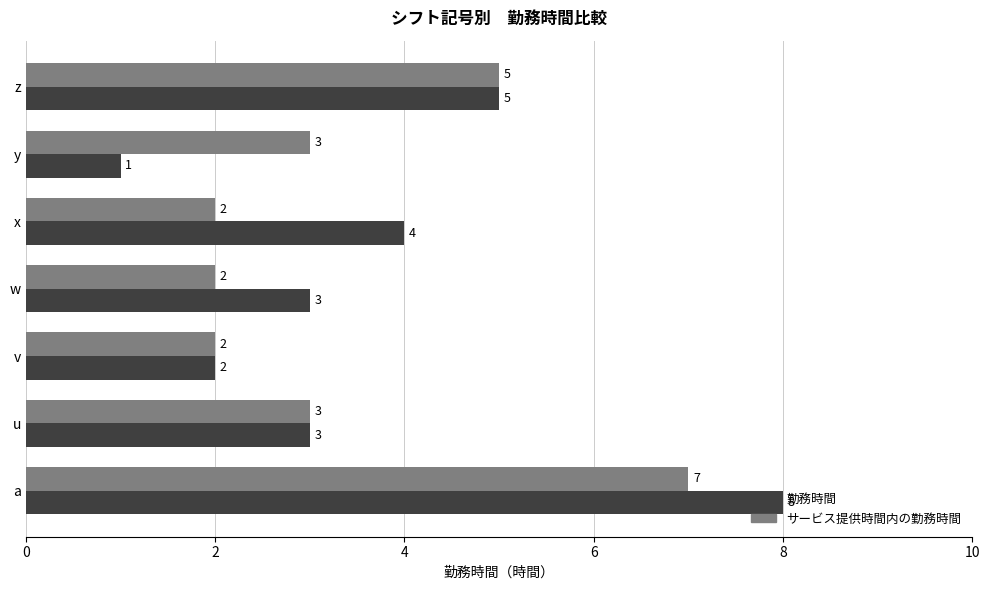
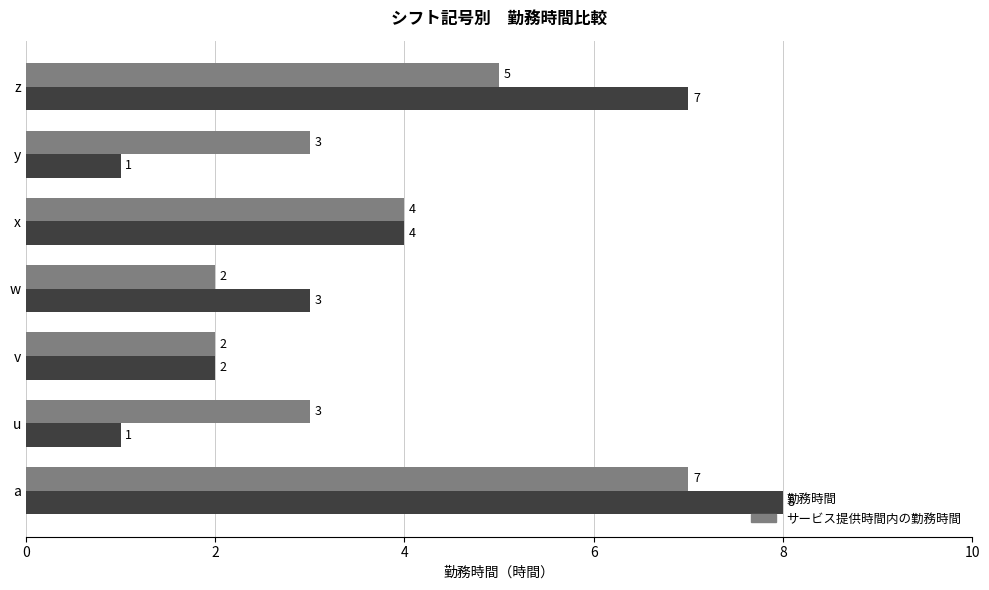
  {
    "勤務時間": {
-     "z": 5,
+     "z": 7,
      "y": 1,
      "x": 4,
      "w": 3,
      "v": 2,
-     "u": 3,
+     "u": 1,
      "a": 8
    },
    "サービス提供時間内の勤務時間": {
      "z": 5,
      "y": 3,
-     "x": 2,
+     "x": 4,
      "w": 2,
      "v": 2,
      "u": 3,
      "a": 7
    }
  }
